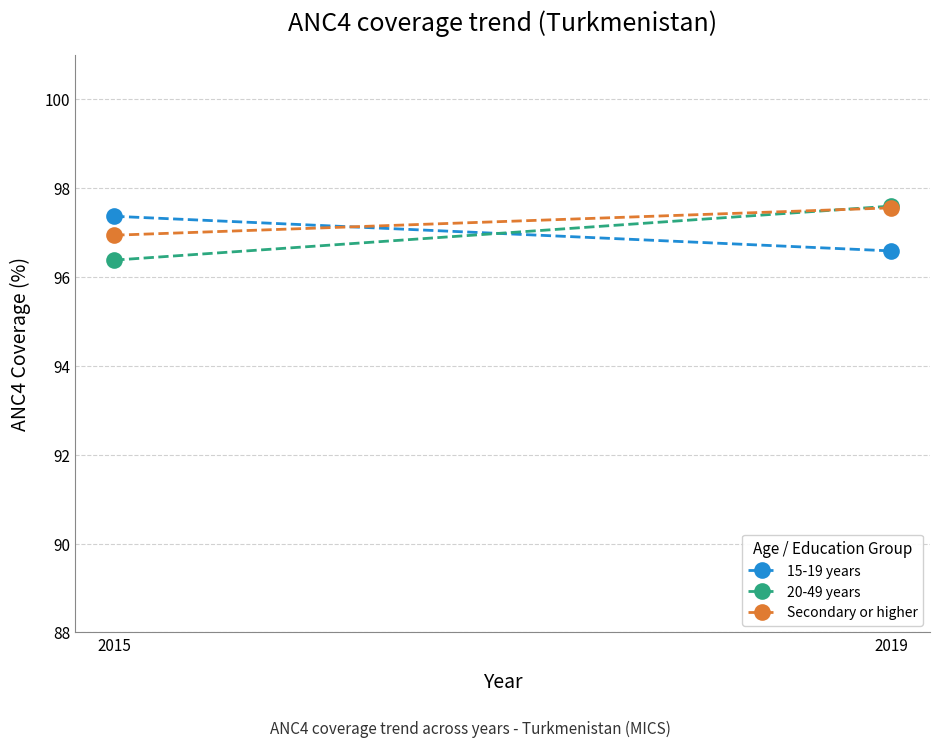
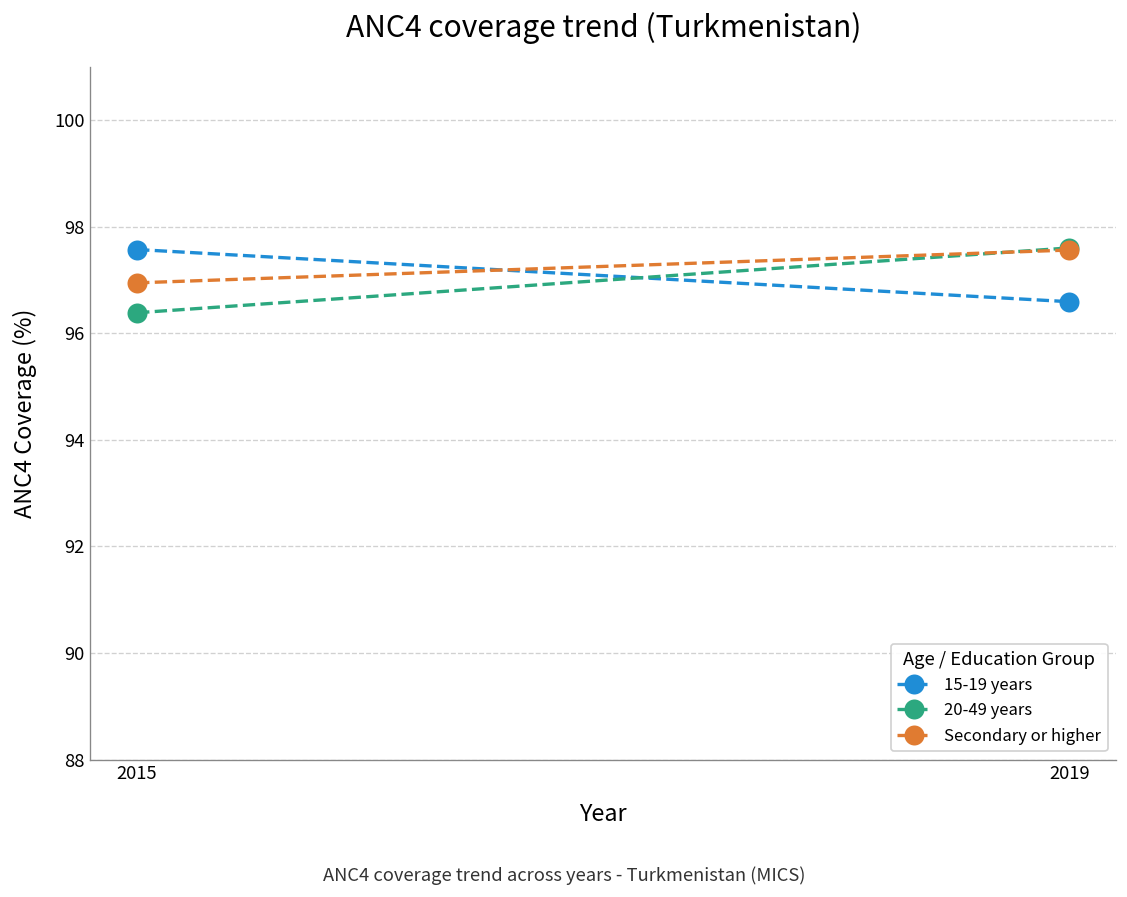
  {
    "15-19 years": {
-     "2015": 97.4,
+     "2015": 97.6,
      "2019": 96.6
    },
    "20-49 years": {
      "2015": 96.4
    },
    "Secondary or higher": {
      "2015": 96.9
    }
  }
